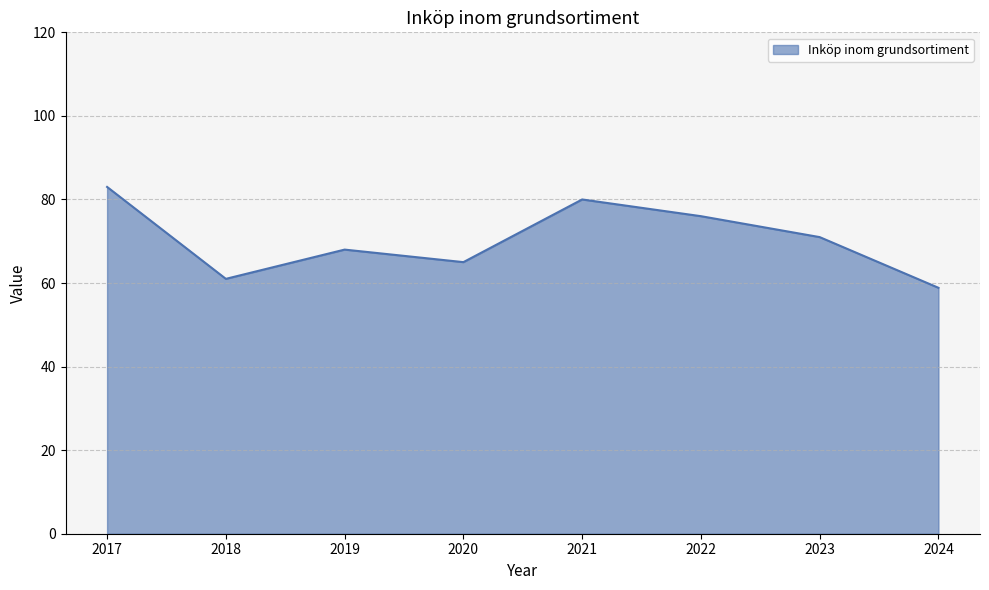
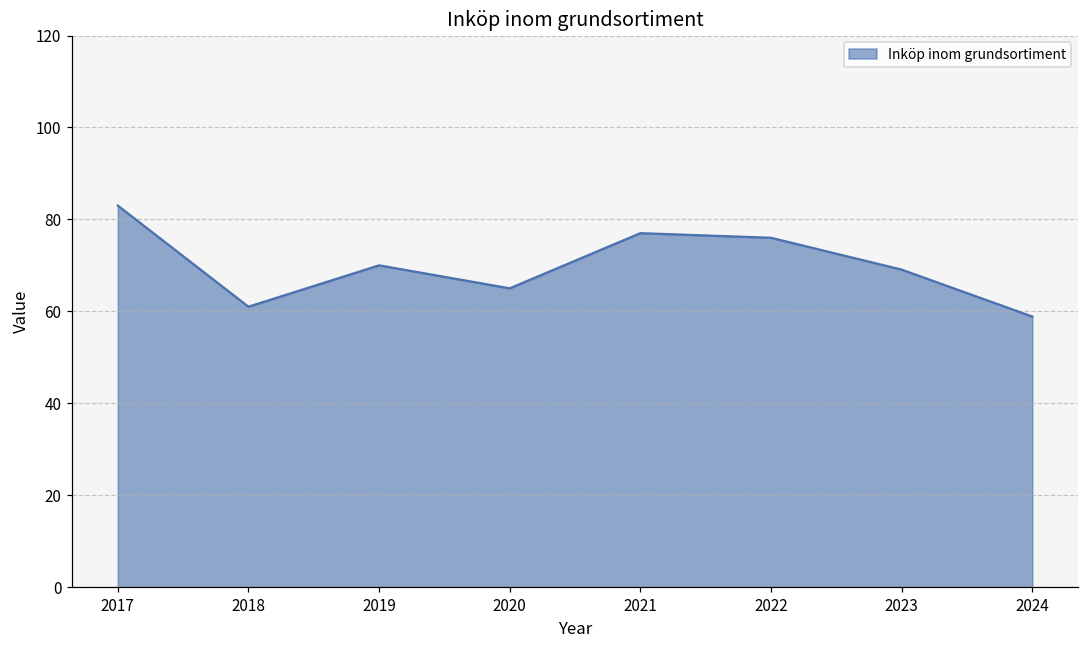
  {
    "2017": 83,
    "2018": 61,
-   "2019": 68,
+   "2019": 70,
    "2020": 65,
-   "2021": 80,
+   "2021": 77,
    "2022": 76,
-   "2023": 71,
+   "2023": 69,
    "2024": 59
  }
